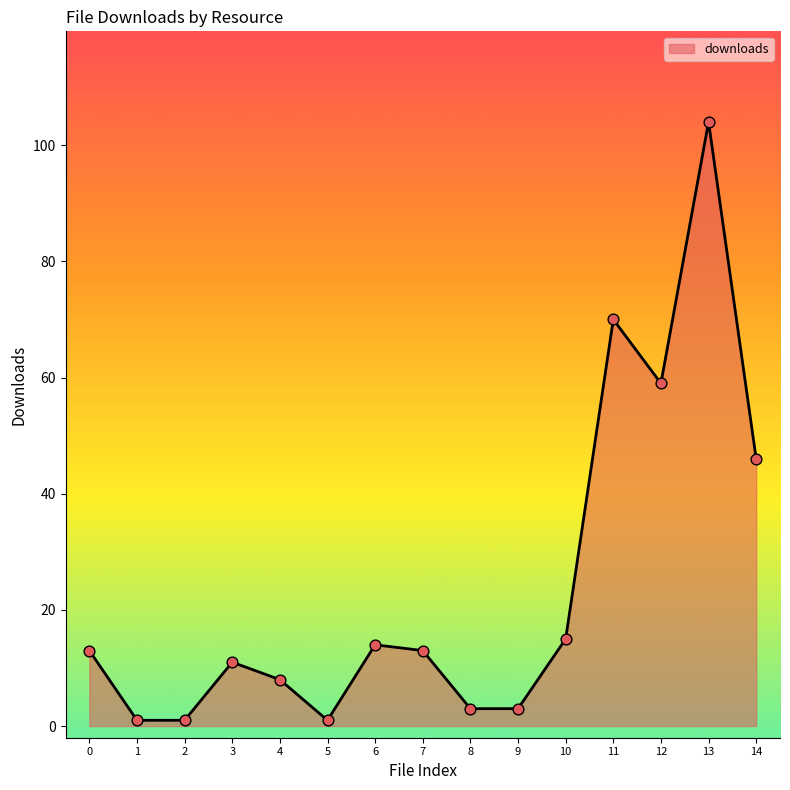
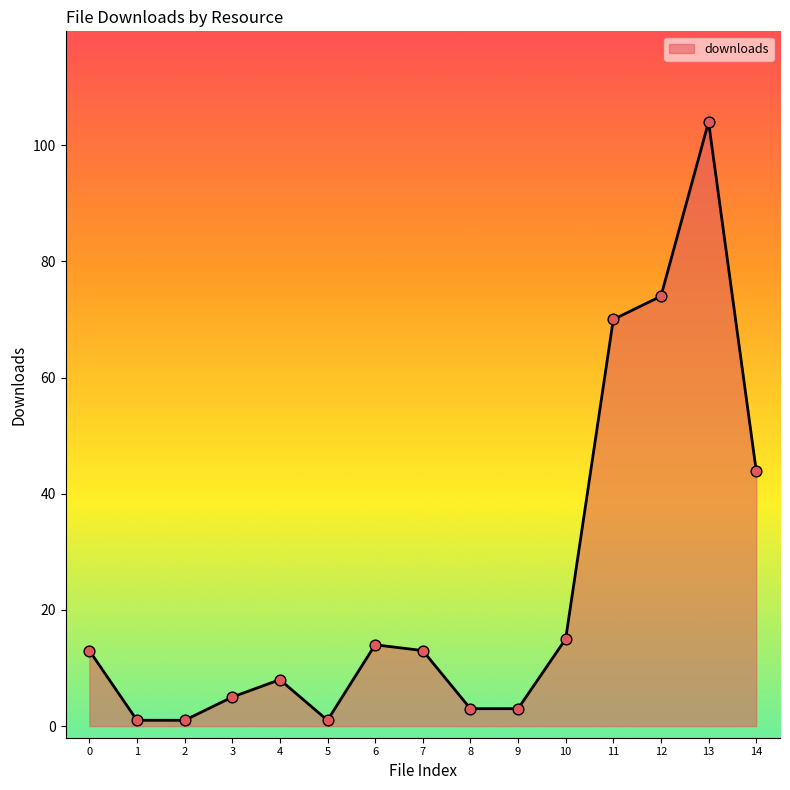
  {
    "0": 13,
    "1": 1,
    "2": 1,
-   "3": 11,
+   "3": 5,
    "4": 8,
    "5": 1,
    "6": 14,
    "7": 13,
    "8": 3,
    "9": 3,
    "10": 15,
    "11": 70,
-   "12": 59,
+   "12": 74,
    "13": 104,
-   "14": 46
+   "14": 44
  }
